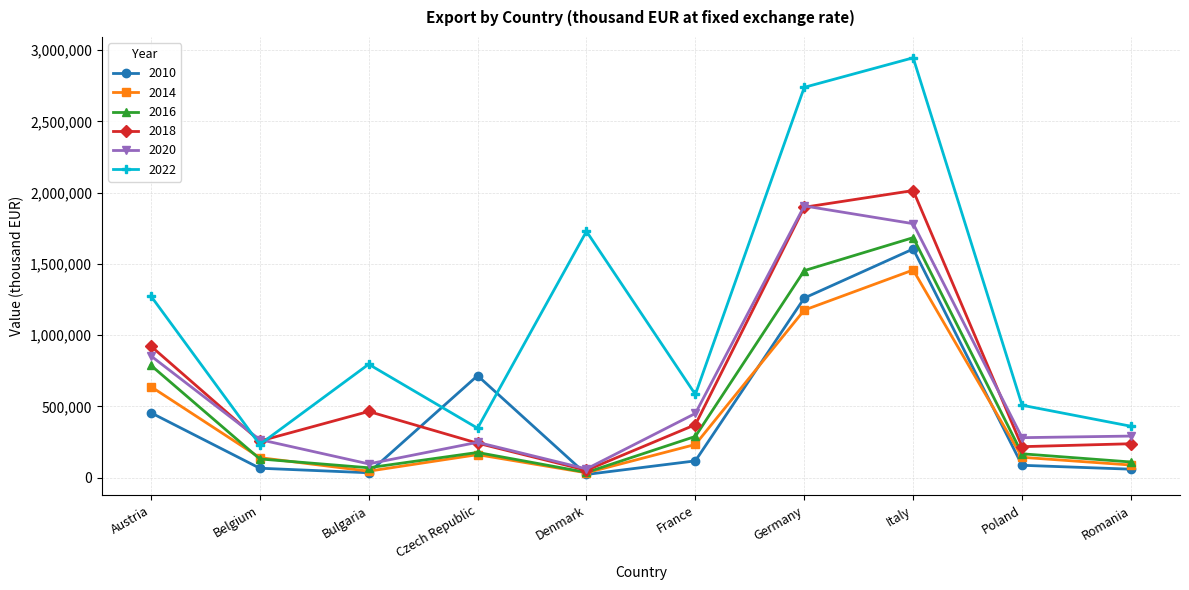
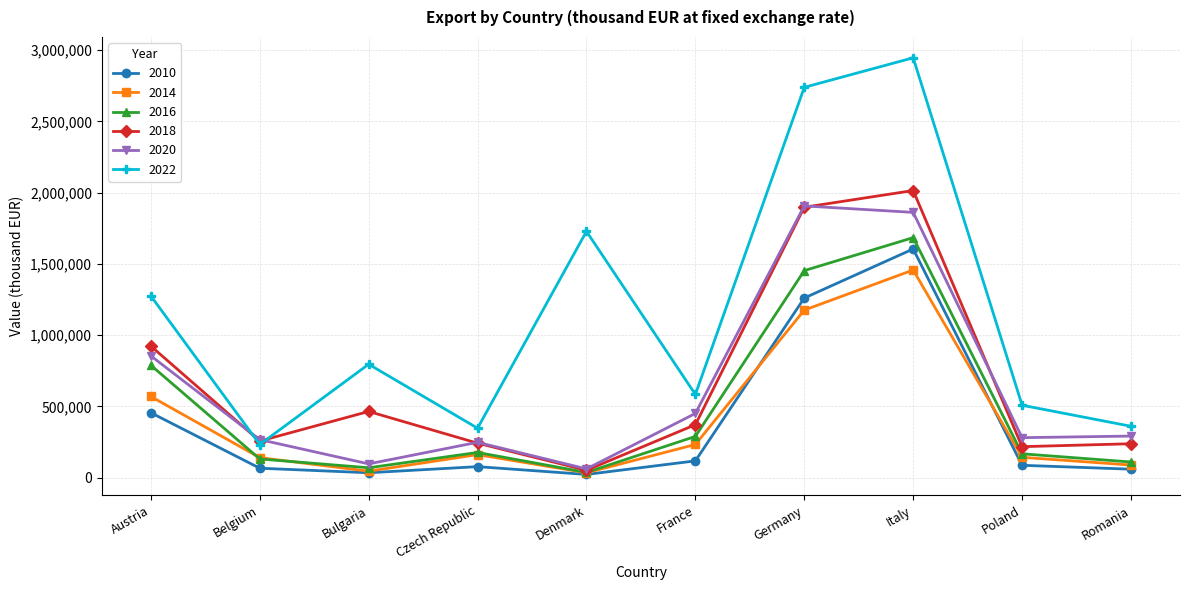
  {
    "2010": {
      "Austria": "460,000",
      "Belgium": "70,000",
-     "Czech Republic": "720,000",
+     "Czech Republic": "80,000",
      "France": "120,000",
      "Germany": "1,260,000",
      "Italy": "1,610,000",
      "Poland": "90,000",
      "Romania": "60,000"
    },
    "2014": {
-     "Austria": "640,000",
+     "Austria": "570,000",
      "France": "230,000",
      "Germany": "1,180,000",
      "Italy": "1,460,000",
      "Poland": "140,000",
      "Romania": "90,000"
    },
    "2016": {
      "Austria": "790,000",
      "Bulgaria": "70,000",
      "France": "290,000",
      "Germany": "1,450,000",
      "Italy": "1,680,000",
      "Poland": "170,000",
      "Romania": "110,000"
    },
    "2018": {
      "Austria": "920,000",
      "Bulgaria": "460,000",
      "France": "370,000",
      "Italy": "2,020,000",
      "Poland": "220,000",
      "Romania": "240,000"
    },
    "2020": {
      "Austria": "850,000",
      "Bulgaria": "100,000",
      "France": "450,000",
-     "Italy": "1,780,000",
+     "Italy": "1,860,000",
      "Poland": "280,000",
      "Romania": "290,000"
    },
    "2022": {
      "Austria": "1,280,000",
      "Belgium": "230,000",
      "Bulgaria": "800,000",
      "Czech Republic": "350,000",
      "Denmark": "1,730,000",
      "France": "580,000",
      "Germany": "2,740,000",
      "Italy": "2,950,000",
      "Poland": "510,000",
      "Romania": "360,000"
    }
  }
